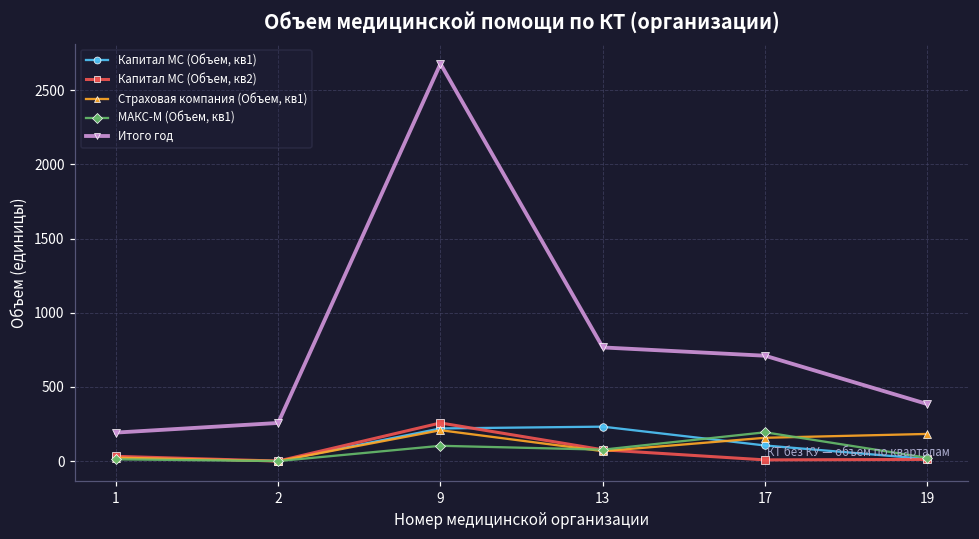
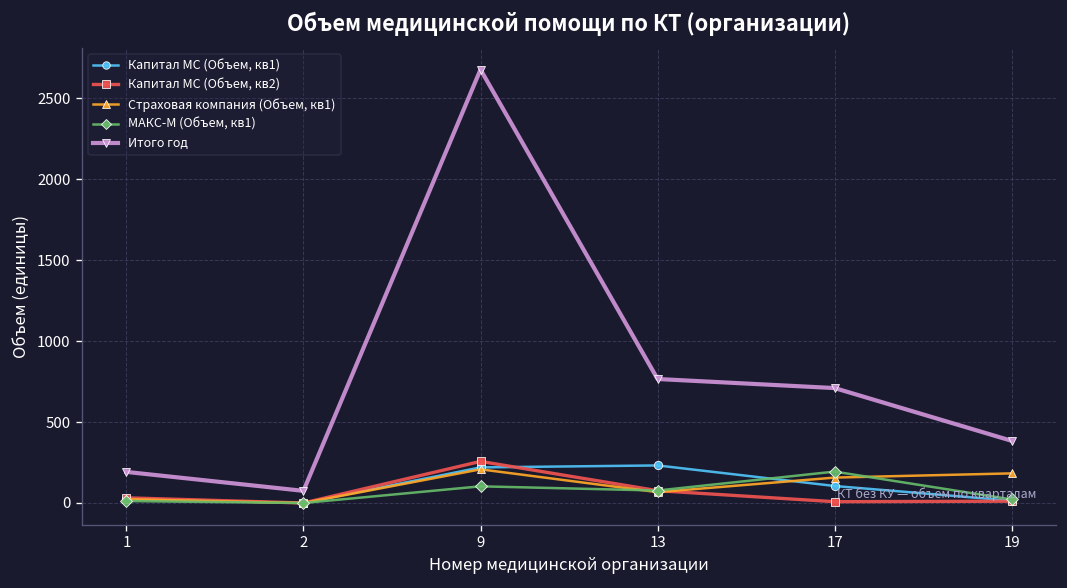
  {
    "Капитал МС (Объем, кв1)": {
      "13": 230,
      "17": 110
    },
    "Капитал МС (Объем, кв2)": {
      "9": 260,
      "17": 10
    },
    "Страховая компания (Объем, кв1)": {
      "17": 160,
      "19": 180
    },
    "МАКС-М (Объем, кв1)": {
      "9": 100,
      "17": 190
    },
    "Итого год": {
      "1": 190,
-     "2": 260,
+     "2": 80,
      "9": 2680,
      "13": 770,
      "17": 710,
      "19": 380
    }
  }
